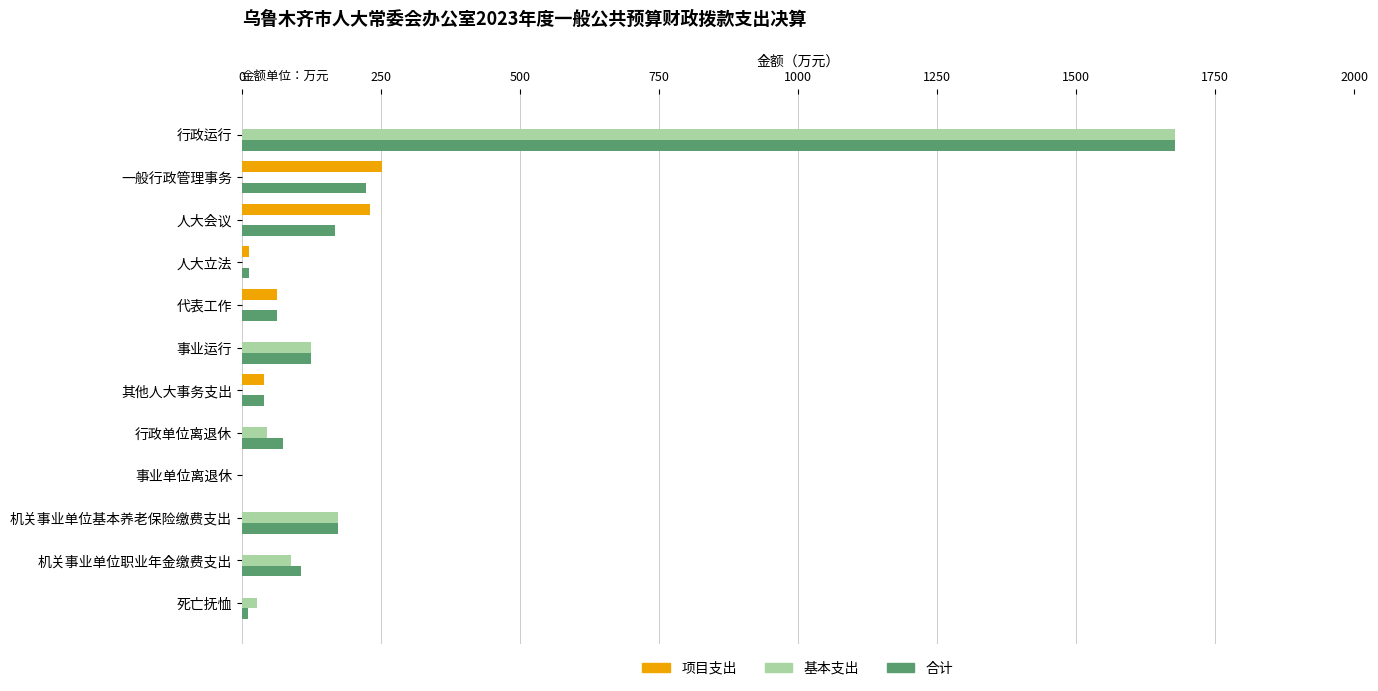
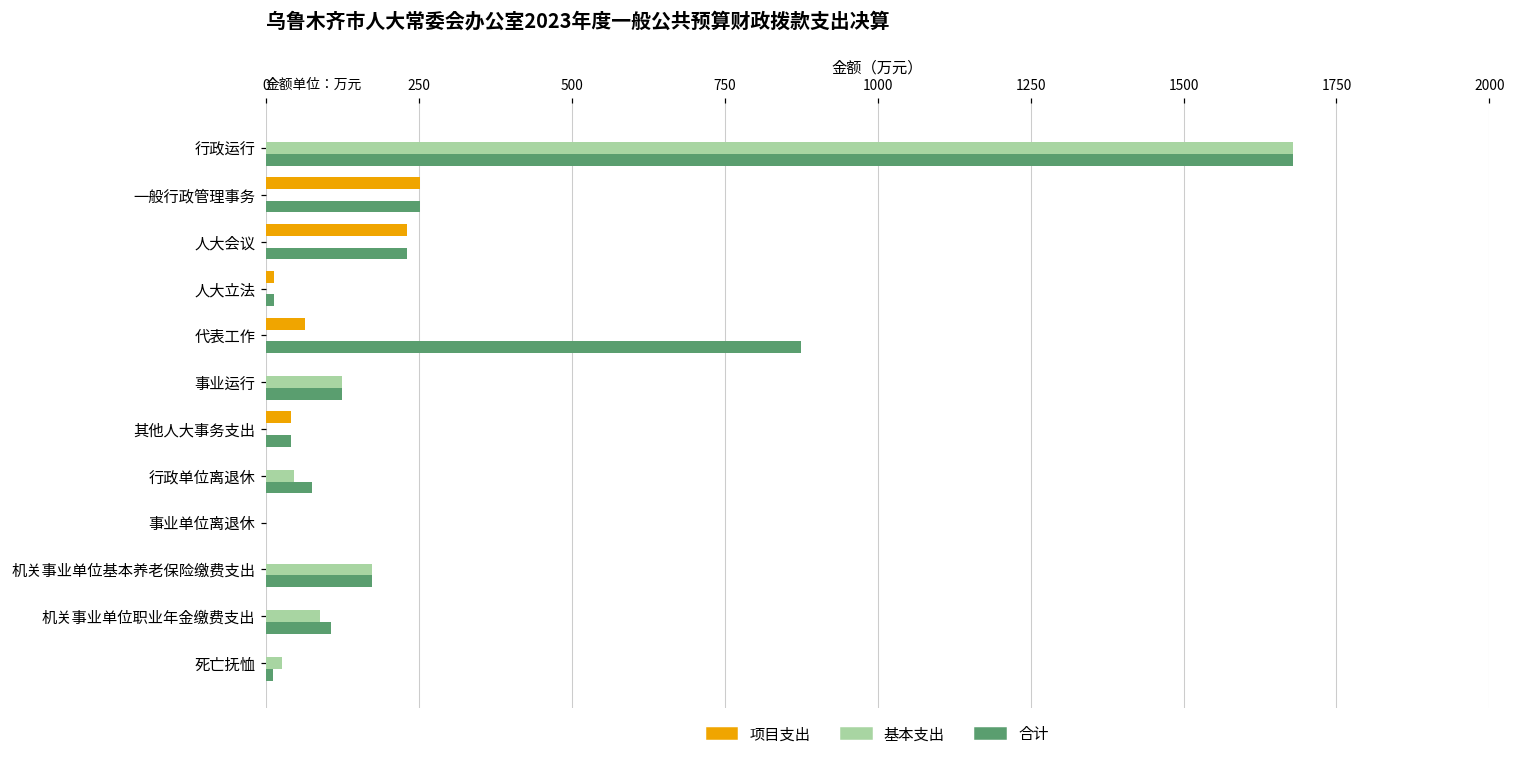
  {
    "合计": {
      "行政运行": 1680,
-     "一般行政管理事务": 220,
-     "人大会议": 170,
+     "一般行政管理事务": 250,
+     "人大会议": 230,
      "人大立法": 10,
-     "代表工作": 60,
+     "代表工作": 880,
      "事业运行": 120,
      "其他人大事务支出": 40,
      "行政单位离退休": 80,
      "机关事业单位基本养老保险缴费支出": 170,
      "机关事业单位职业年金缴费支出": 110,
      "死亡抚恤": 10
    },
    "基本支出": {
      "行政运行": 1680,
      "一般行政管理事务": 0,
      "人大会议": 0,
      "人大立法": 0,
      "代表工作": 0,
      "事业运行": 120,
      "其他人大事务支出": 0,
      "行政单位离退休": 50,
      "机关事业单位基本养老保险缴费支出": 170,
      "机关事业单位职业年金缴费支出": 90,
      "死亡抚恤": 30
    },
    "项目支出": {
      "行政运行": 0,
      "一般行政管理事务": 250,
      "人大会议": 230,
      "人大立法": 10,
      "代表工作": 60,
      "事业运行": 0,
      "其他人大事务支出": 40,
      "行政单位离退休": 0,
      "事业单位离退休": 0,
      "机关事业单位基本养老保险缴费支出": 0,
      "机关事业单位职业年金缴费支出": 0,
      "死亡抚恤": 0
    }
  }
